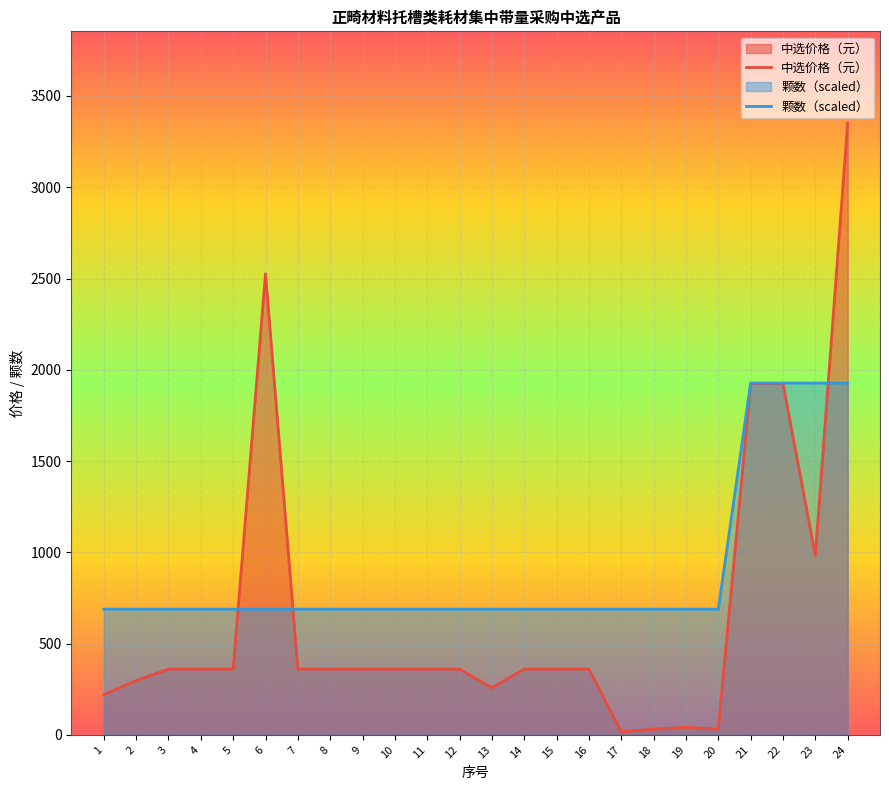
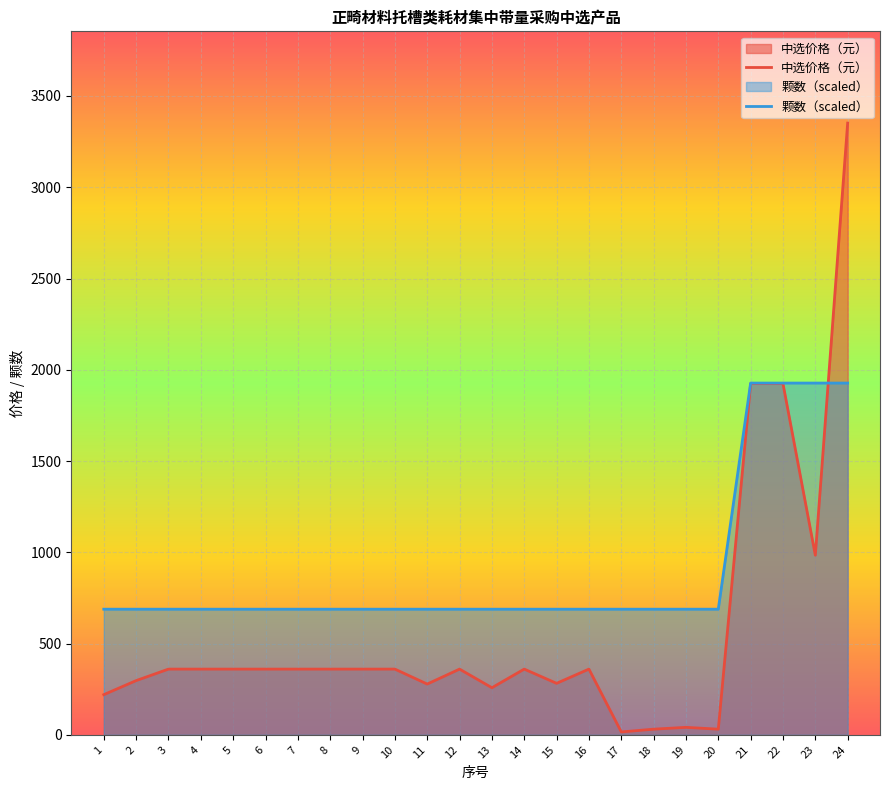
  {
    "中选价格（元）": {
      "1": 220,
      "2": 300,
      "3": 360,
      "4": 360,
      "5": 360,
-     "6": 2530,
+     "6": 360,
      "7": 360,
      "8": 360,
      "9": 360,
      "10": 360,
-     "11": 360,
+     "11": 280,
      "12": 360,
      "13": 260,
      "14": 360,
-     "15": 360,
+     "15": 280,
      "16": 360,
      "17": 20,
      "18": 30,
      "19": 40,
      "20": 30,
      "23": 980,
      "24": 3350
    },
    "颗数（scaled）": {
      "1": 690,
      "2": 690,
      "3": 690,
      "4": 690,
      "5": 690,
      "6": 690,
      "7": 690,
      "8": 690,
      "9": 690,
      "10": 690,
      "11": 690,
      "12": 690,
      "13": 690,
      "14": 690,
      "15": 690,
      "16": 690,
      "17": 690,
      "18": 690,
      "19": 690,
      "20": 690,
      "23": 1930,
      "24": 1930
    }
  }
